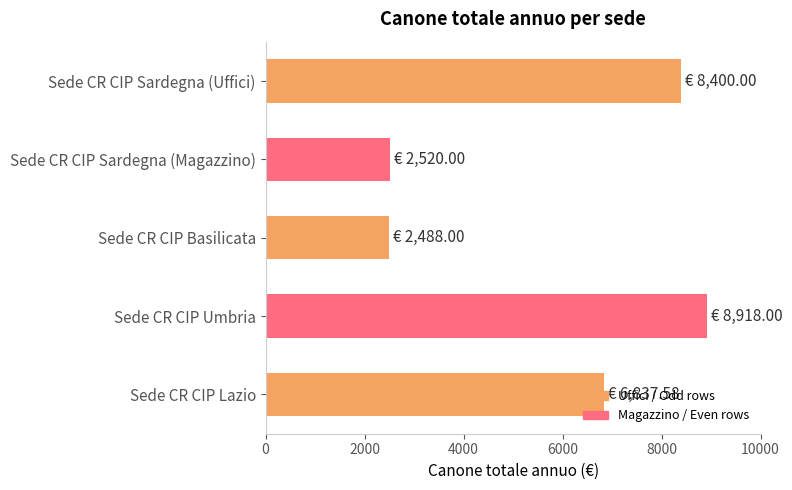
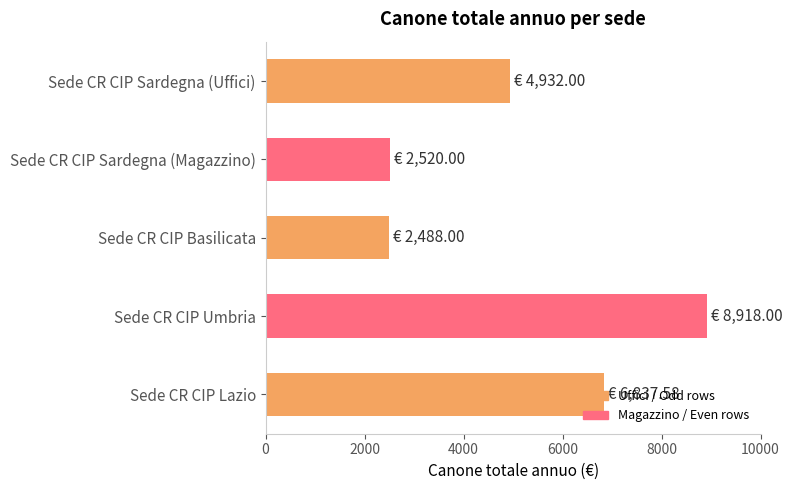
  {
-   "Sede CR CIP Sardegna (Uffici)": "8,400.00",
+   "Sede CR CIP Sardegna (Uffici)": "4,932.00",
    "Sede CR CIP Sardegna (Magazzino)": "2,520.00",
    "Sede CR CIP Basilicata": "2,488.00",
    "Sede CR CIP Umbria": "8,918.00",
    "Sede CR CIP Lazio": "6,837.58"
  }
